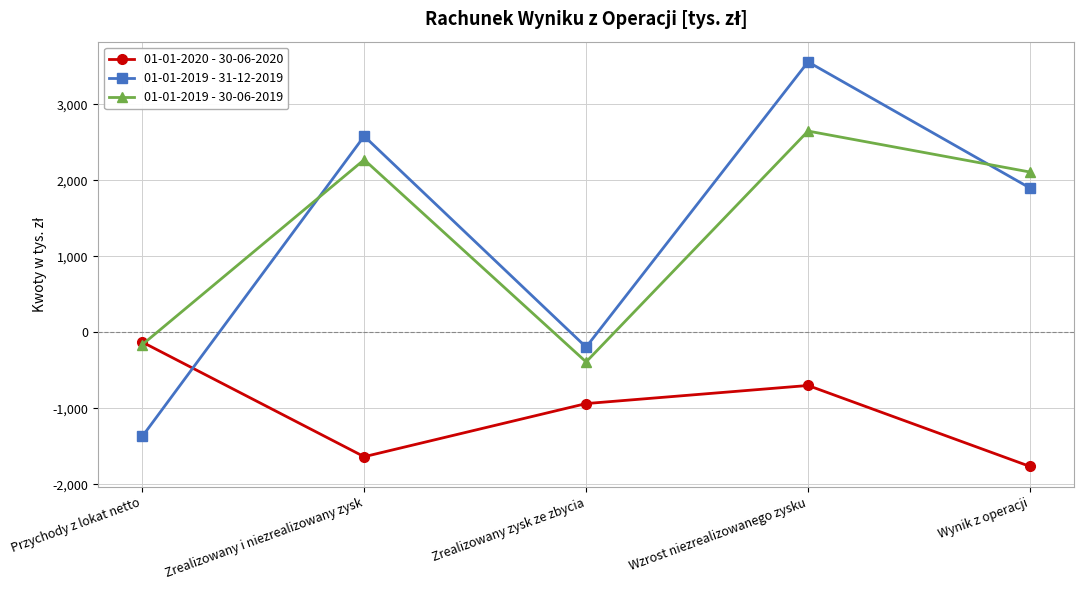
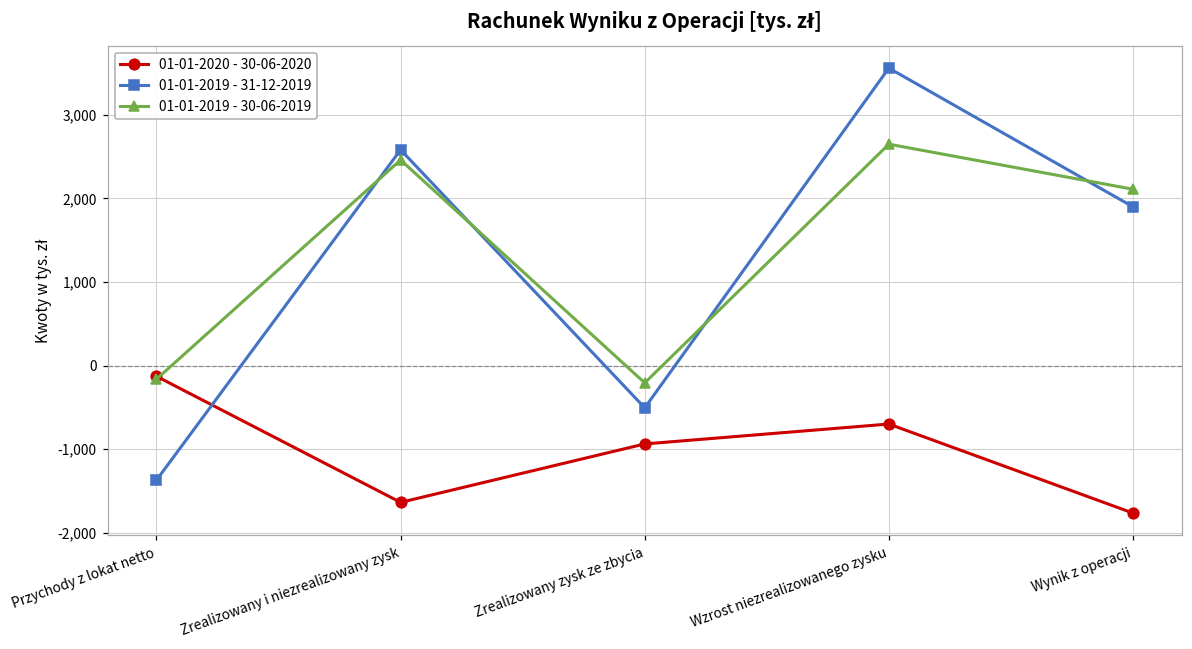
  {
    "01-01-2020 - 30-06-2020": {
      "Przychody z lokat netto": "-100",
      "Zrealizowany i niezrealizowany zysk": "-1,600",
      "Zrealizowany zysk ze zbycia": "-900",
      "Wzrost niezrealizowanego zysku": "-700",
      "Wynik z operacji": "-1,800"
    },
    "01-01-2019 - 31-12-2019": {
      "Przychody z lokat netto": "-1,400",
      "Zrealizowany i niezrealizowany zysk": "2,600",
-     "Zrealizowany zysk ze zbycia": "-200",
+     "Zrealizowany zysk ze zbycia": "-500",
      "Wzrost niezrealizowanego zysku": "3,600",
      "Wynik z operacji": "1,900"
    },
    "01-01-2019 - 30-06-2019": {
      "Przychody z lokat netto": "-200",
-     "Zrealizowany i niezrealizowany zysk": "2,300",
-     "Zrealizowany zysk ze zbycia": "-400",
+     "Zrealizowany i niezrealizowany zysk": "2,500",
+     "Zrealizowany zysk ze zbycia": "-200",
      "Wzrost niezrealizowanego zysku": "2,600",
      "Wynik z operacji": "2,100"
    }
  }
